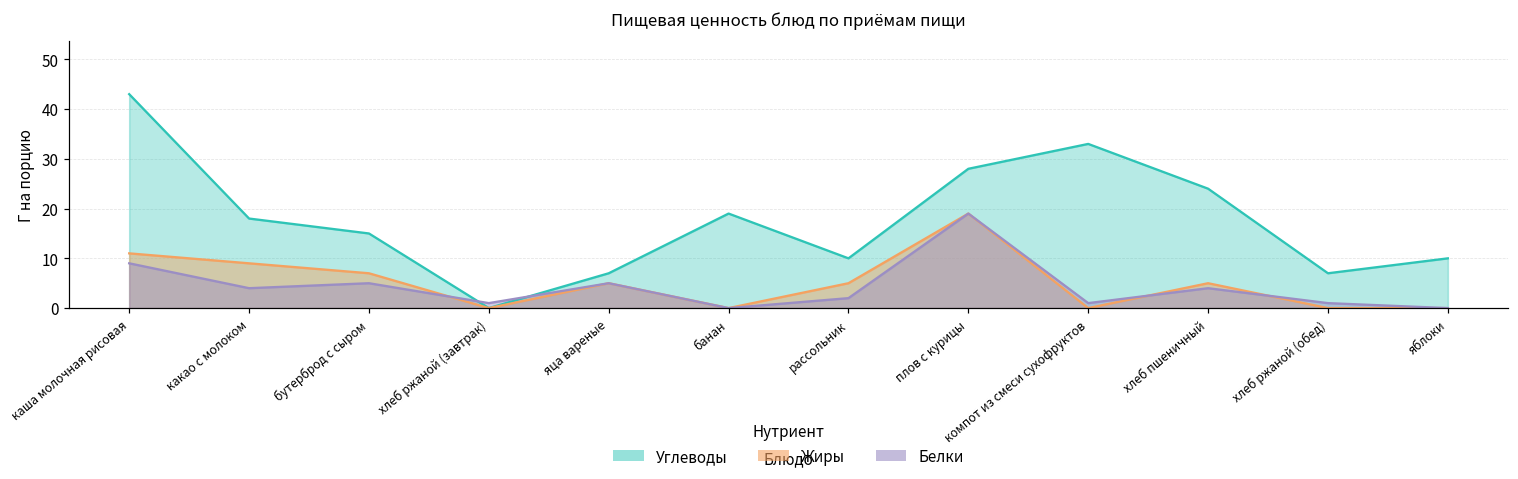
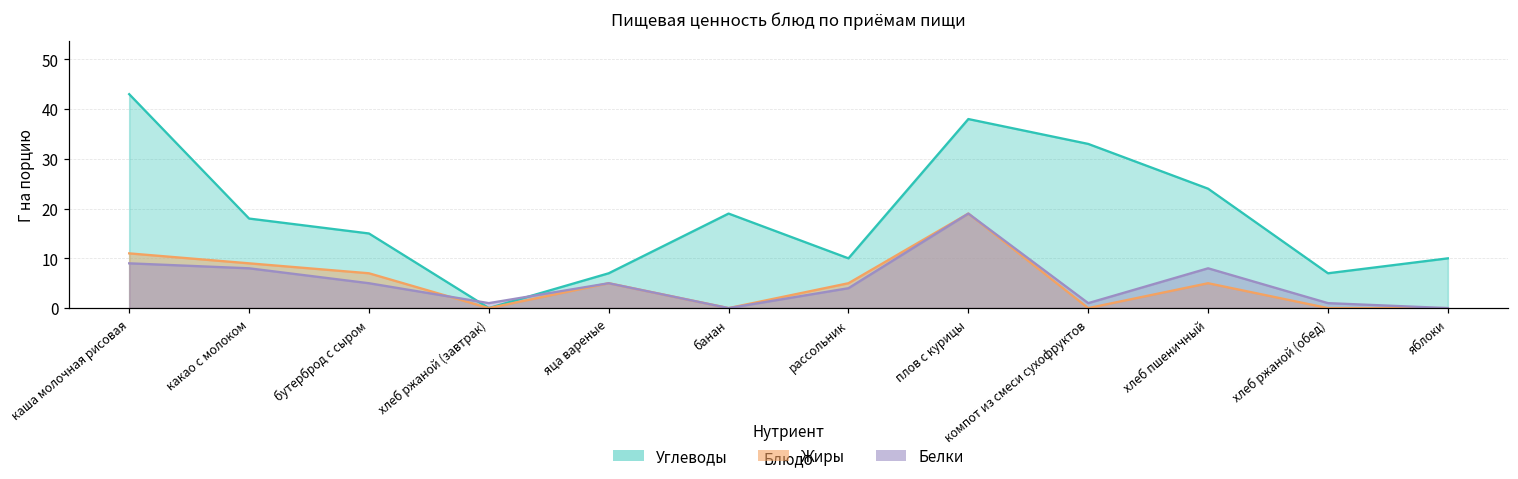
  {
    "Углеводы": {
      "каша молочная рисовая": 43,
      "какао с молоком": 18,
      "бутерброд с сыром": 15,
      "яца вареные": 7,
      "банан": 19,
      "рассольник": 10,
-     "плов с курицы": 28,
+     "плов с курицы": 38,
      "компот из смеси сухофруктов": 33,
      "хлеб пшеничный": 24,
      "хлеб ржаной (обед)": 7,
      "яблоки": 10
    },
    "Жиры": {
      "каша молочная рисовая": 11,
      "какао с молоком": 9,
      "бутерброд с сыром": 7,
      "рассольник": 5,
      "компот из смеси сухофруктов": 0,
      "хлеб пшеничный": 5,
      "хлеб ржаной (обед)": 0
    },
    "Белки": {
      "каша молочная рисовая": 9,
-     "какао с молоком": 4,
+     "какао с молоком": 8,
      "бутерброд с сыром": 5,
      "хлеб ржаной (завтрак)": 1,
-     "рассольник": 2,
+     "рассольник": 4,
      "компот из смеси сухофруктов": 1,
-     "хлеб пшеничный": 4,
+     "хлеб пшеничный": 8,
      "хлеб ржаной (обед)": 1
    }
  }
